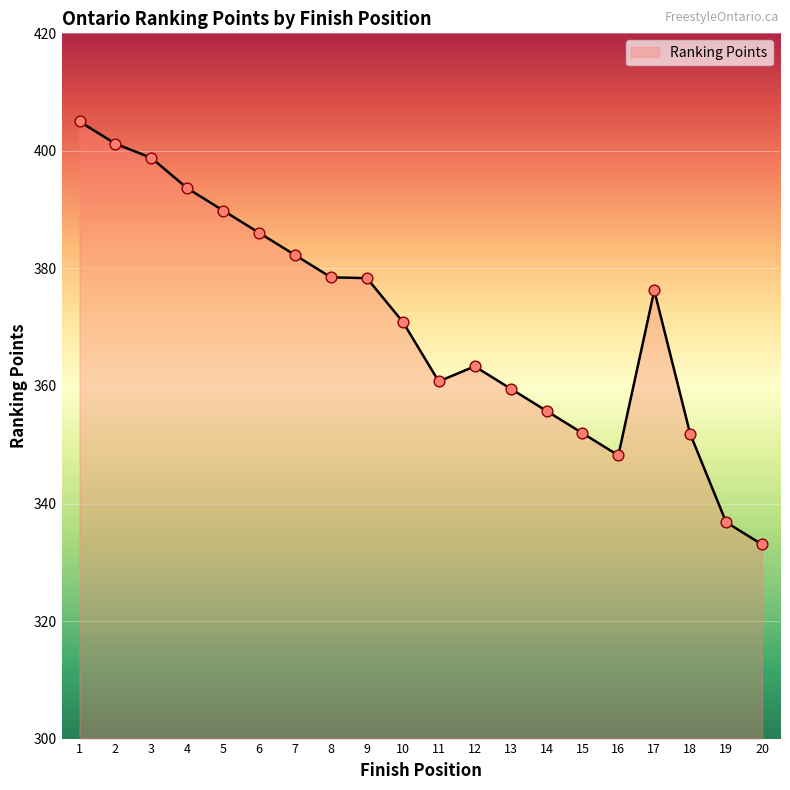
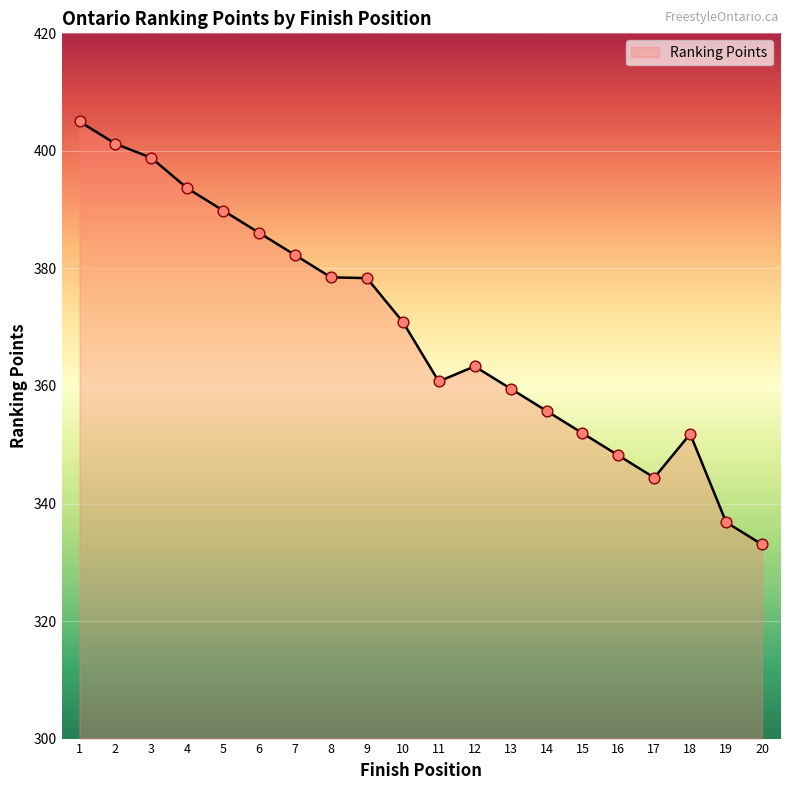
  {
    "1": 405,
    "2": 401,
    "3": 399,
    "4": 394,
    "5": 390,
    "6": 386,
    "7": 382,
    "8": 378,
    "9": 378,
    "10": 371,
    "11": 361,
    "12": 363,
    "13": 360,
    "14": 356,
    "15": 352,
    "16": 348,
-   "17": 376,
+   "17": 344,
    "18": 352,
    "19": 337,
    "20": 333
  }
